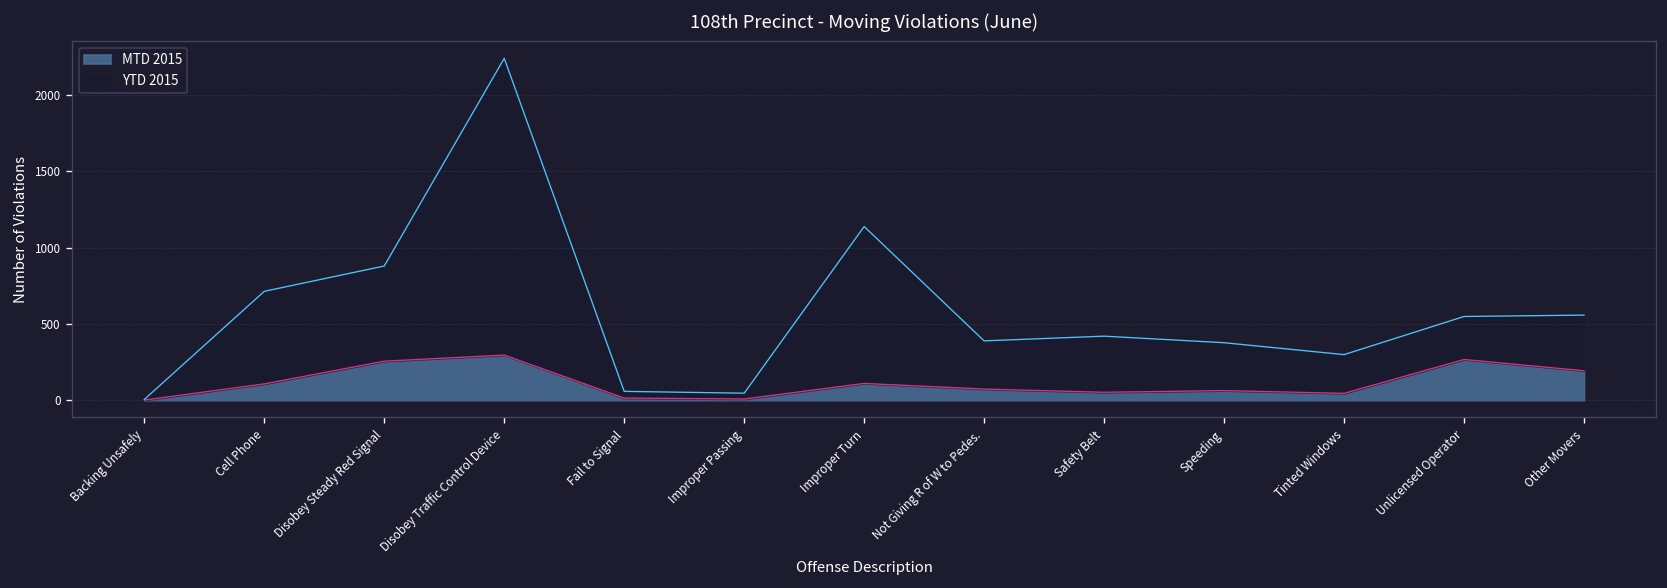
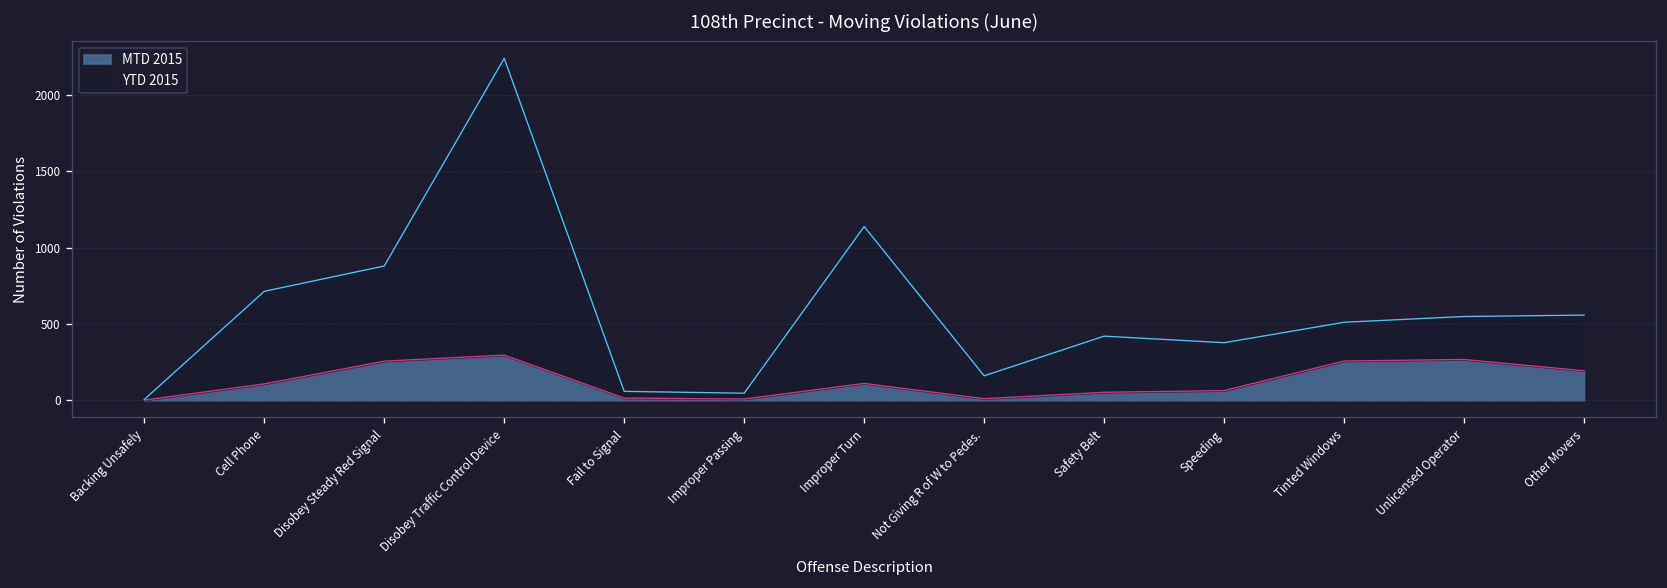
  {
    "MTD 2015": {
      "Cell Phone": 110,
      "Disobey Steady Red Signal": 260,
      "Disobey Traffic Control Device": 300,
      "Fail to Signal": 10,
      "Improper Passing": 10,
      "Improper Turn": 110,
-     "Not Giving R of W to Pedes.": 70,
+     "Not Giving R of W to Pedes.": 10,
      "Safety Belt": 50,
      "Speeding": 60,
-     "Tinted Windows": 50,
+     "Tinted Windows": 260,
      "Unlicensed Operator": 270,
      "Other Movers": 190
    },
    "YTD 2015": {
      "Cell Phone": 610,
      "Disobey Steady Red Signal": 620,
      "Disobey Traffic Control Device": 1950,
      "Fail to Signal": 40,
      "Improper Passing": 40,
      "Improper Turn": 1030,
-     "Not Giving R of W to Pedes.": 320,
+     "Not Giving R of W to Pedes.": 150,
      "Safety Belt": 370,
      "Speeding": 310,
      "Tinted Windows": 250,
      "Unlicensed Operator": 280,
      "Other Movers": 370
    }
  }
